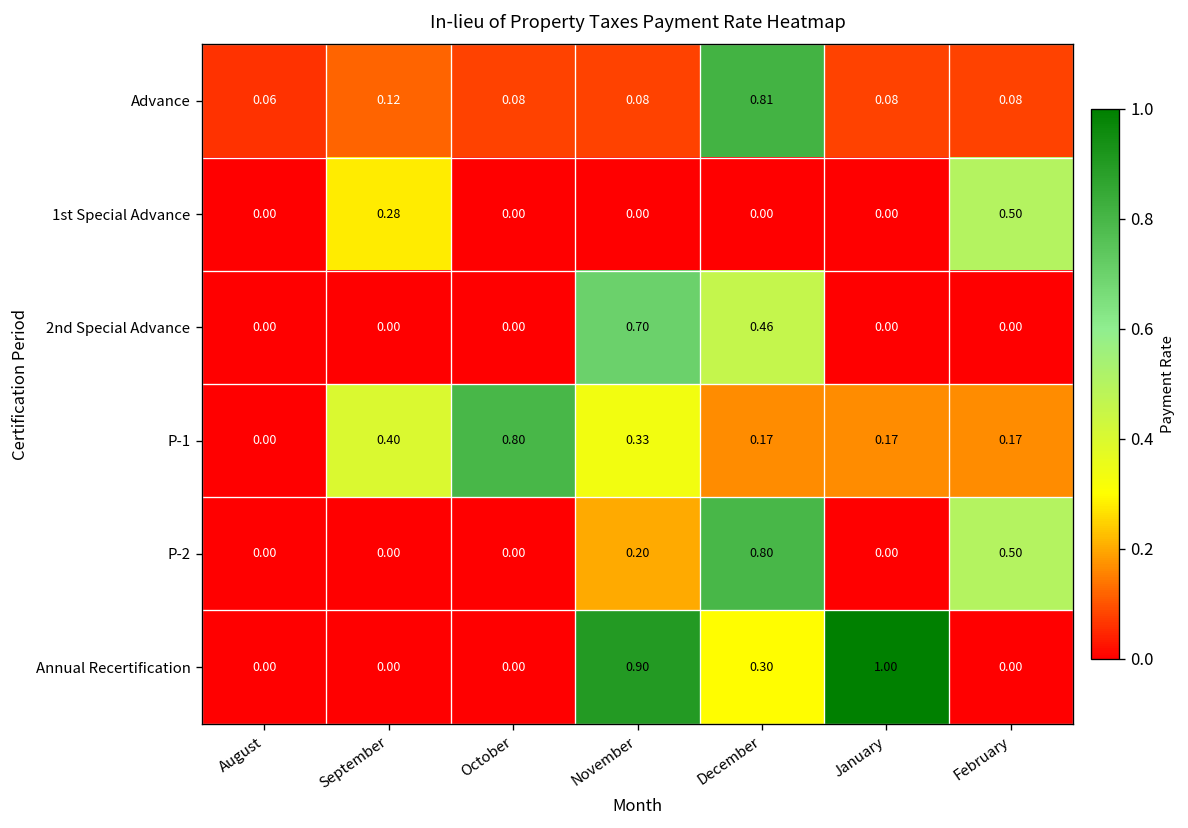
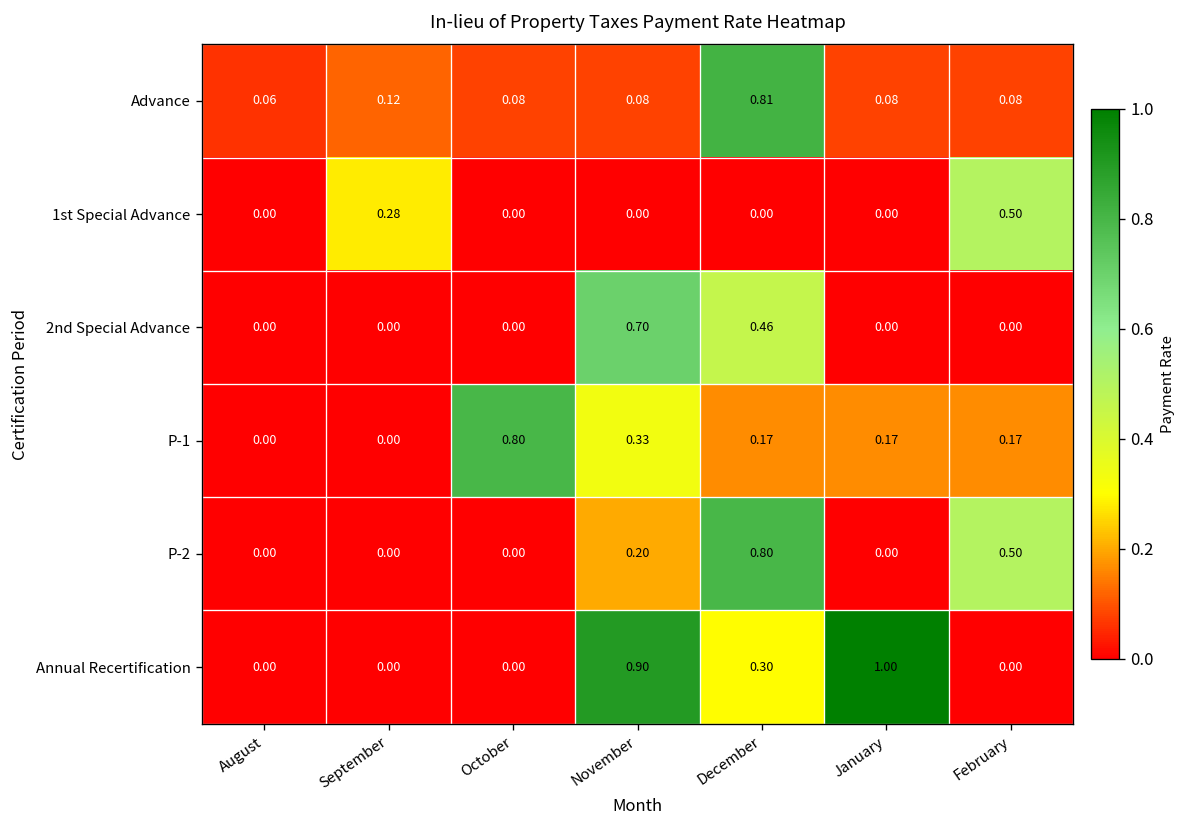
  {
    "Advance": {
      "August": 0.06,
      "September": 0.12,
      "October": 0.08,
      "November": 0.08,
      "December": 0.81,
      "January": 0.08,
      "February": 0.08
    },
    "1st Special Advance": {
      "August": 0.00,
      "September": 0.28,
      "October": 0.00,
      "November": 0.00,
      "December": 0.00,
      "January": 0.00,
      "February": 0.50
    },
    "2nd Special Advance": {
      "August": 0.00,
      "September": 0.00,
      "October": 0.00,
      "November": 0.70,
      "December": 0.46,
      "January": 0.00,
      "February": 0.00
    },
    "P-1": {
      "August": 0.00,
-     "September": 0.40,
+     "September": 0.00,
      "October": 0.80,
      "November": 0.33,
      "December": 0.17,
      "January": 0.17,
      "February": 0.17
    },
    "P-2": {
      "August": 0.00,
      "September": 0.00,
      "October": 0.00,
      "November": 0.20,
      "December": 0.80,
      "January": 0.00,
      "February": 0.50
    },
    "Annual Recertification": {
      "August": 0.00,
      "September": 0.00,
      "October": 0.00,
      "November": 0.90,
      "December": 0.30,
      "January": 1.00,
      "February": 0.00
    }
  }
